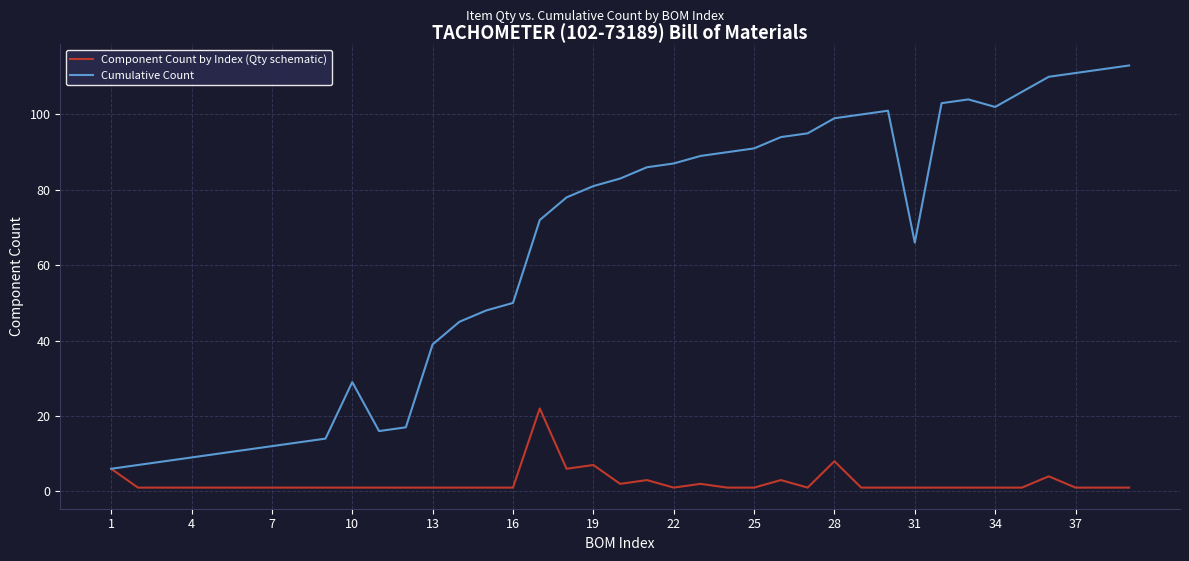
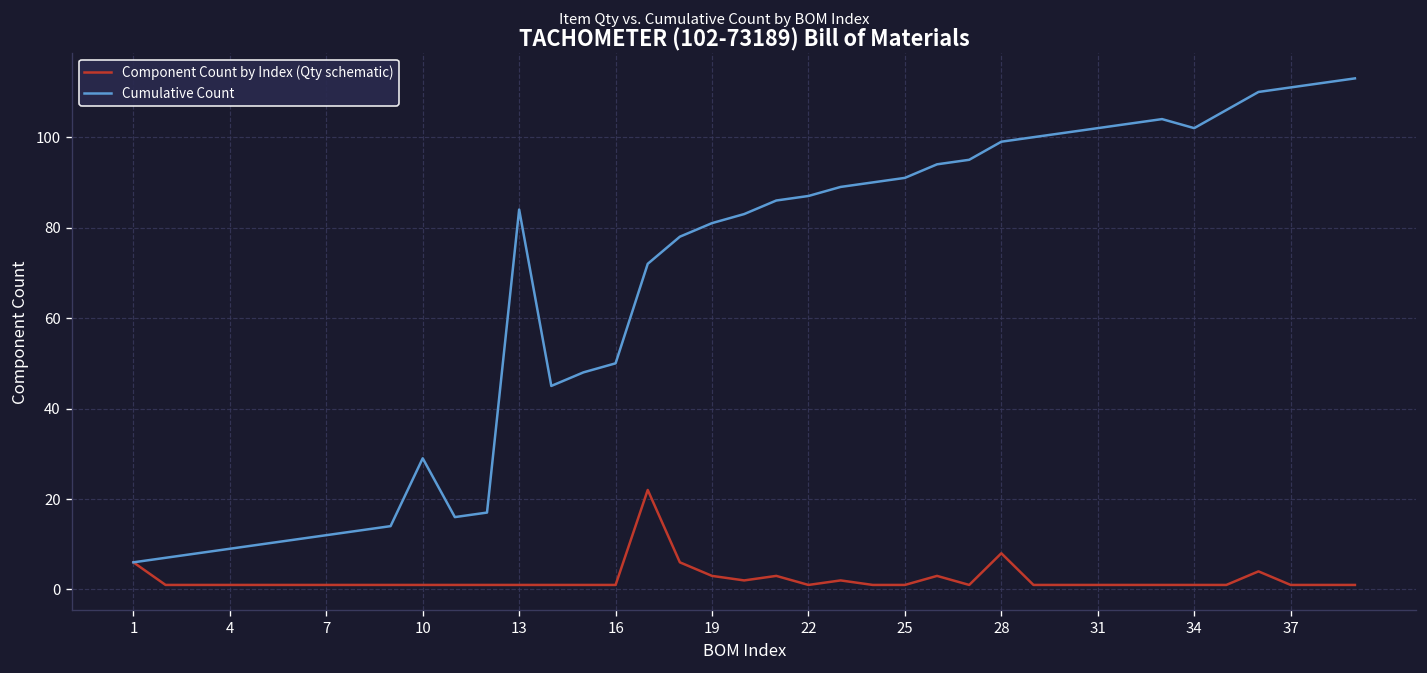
  {
    "Component Count by Index (Qty schematic)": {
      "4": 1,
      "7": 1,
      "10": 1,
      "13": 1,
      "16": 1,
-     "19": 7,
+     "19": 3,
      "22": 1,
      "25": 1,
      "28": 8,
      "31": 1,
      "34": 1,
      "37": 1
    },
    "Cumulative Count": {
      "4": 9,
      "7": 12,
      "10": 29,
-     "13": 39,
+     "13": 84,
      "16": 50,
      "19": 81,
      "22": 87,
      "25": 91,
      "28": 99,
-     "31": 66,
+     "31": 102,
      "34": 102,
      "37": 111
    }
  }
